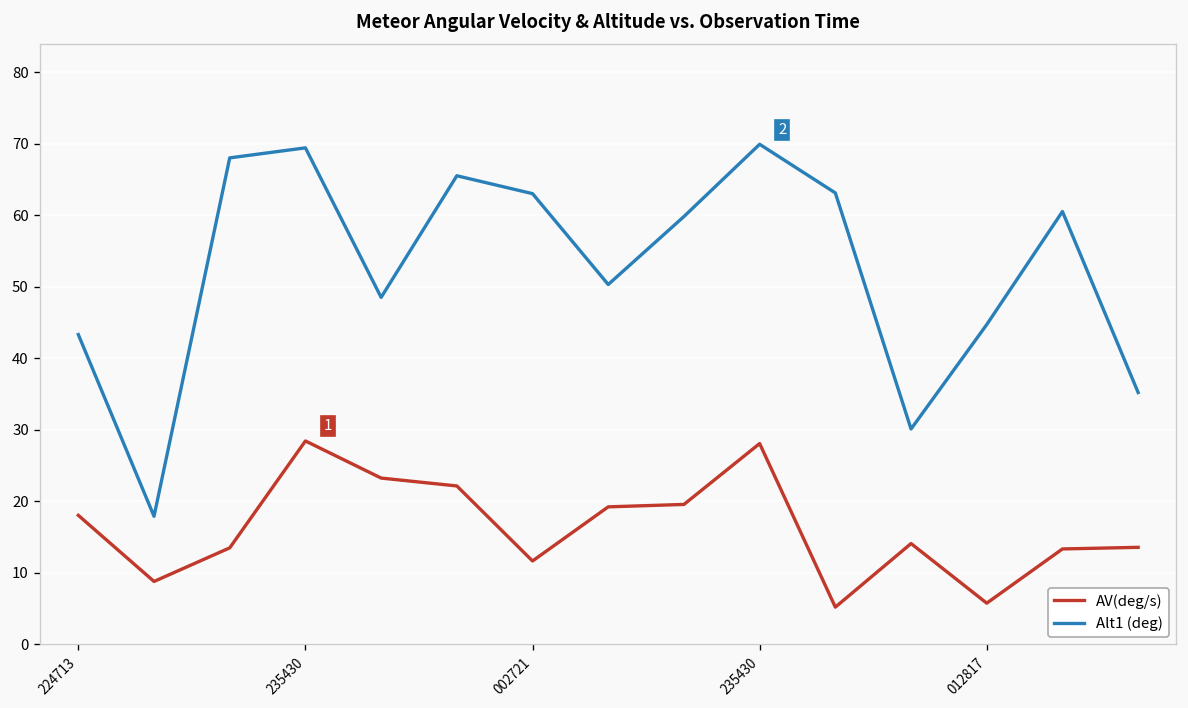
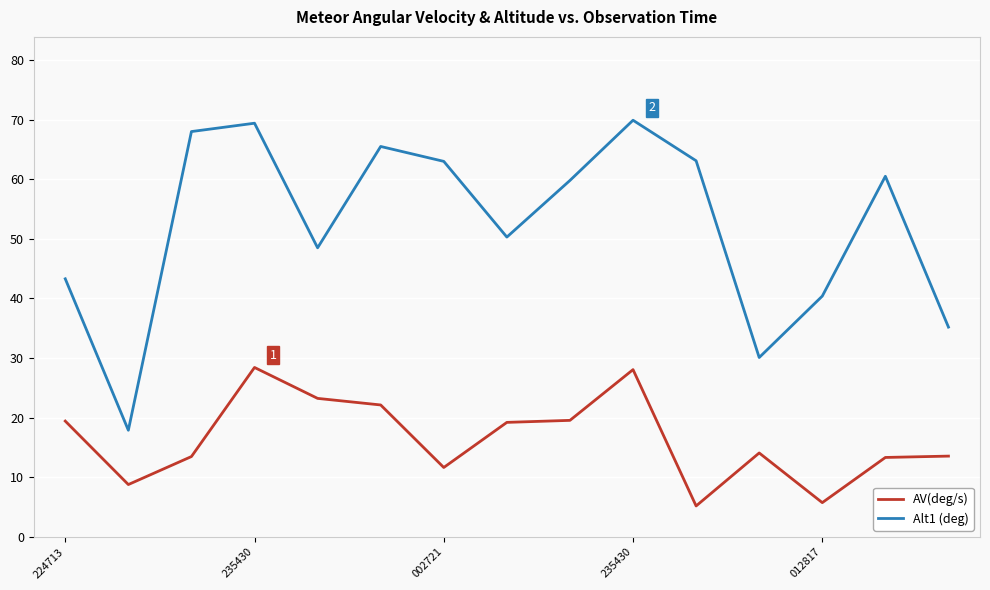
  {
    "AV(deg/s)": {
-     "224713": 18,
+     "224713": 19,
      "002721": 12,
      "012817": 6
    },
    "Alt1 (deg)": {
      "224713": 43,
      "002721": 63,
-     "012817": 45
+     "012817": 40
    }
  }
